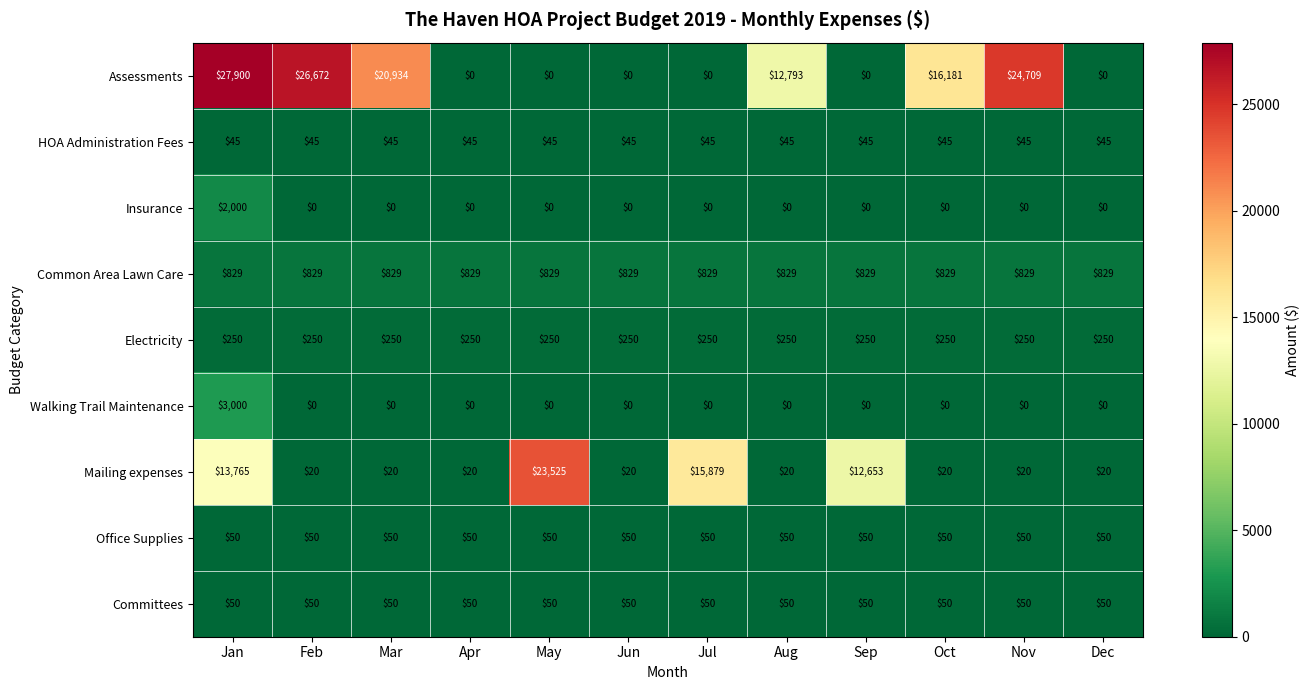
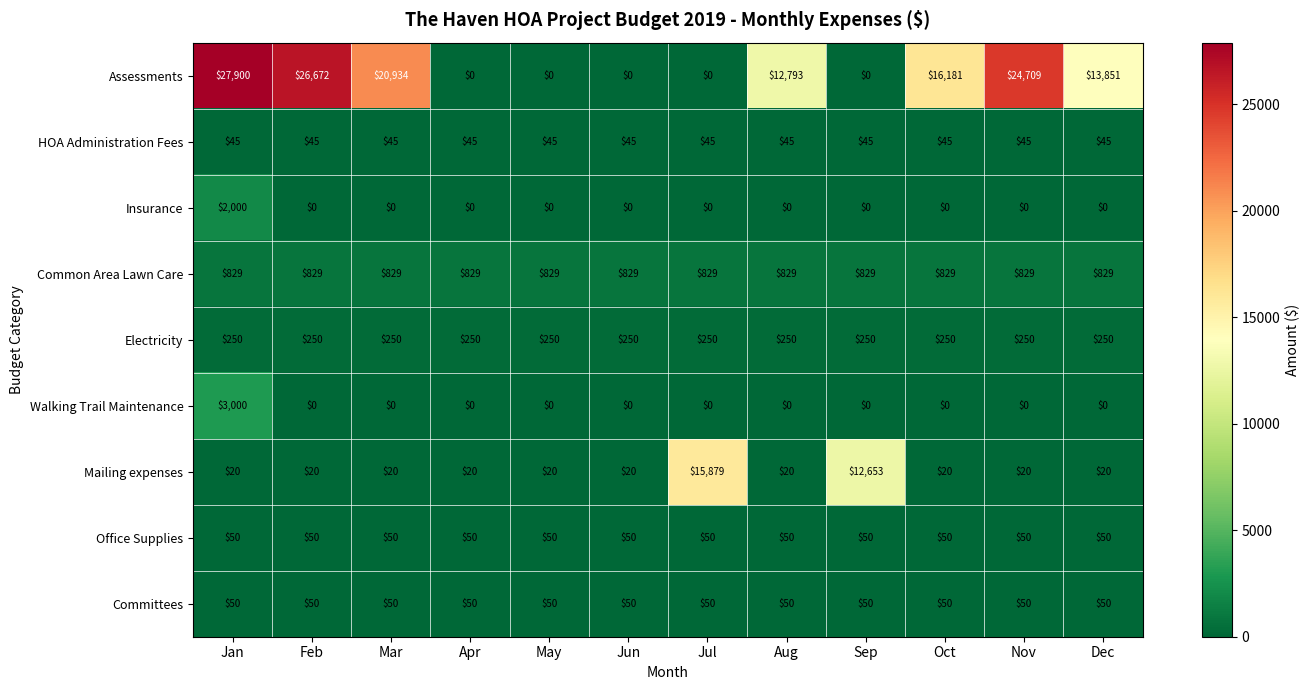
  {
    "Assessments": {
      "Jan": "$27,900",
      "Feb": "$26,672",
      "Mar": "$20,934",
      "Apr": "$0",
      "May": "$0",
      "Jun": "$0",
      "Jul": "$0",
      "Aug": "$12,793",
      "Sep": "$0",
      "Oct": "$16,181",
      "Nov": "$24,709",
-     "Dec": "$0"
+     "Dec": "$13,851"
    },
    "HOA Administration Fees": {
      "Jan": "$45",
      "Feb": "$45",
      "Mar": "$45",
      "Apr": "$45",
      "May": "$45",
      "Jun": "$45",
      "Jul": "$45",
      "Aug": "$45",
      "Sep": "$45",
      "Oct": "$45",
      "Nov": "$45",
      "Dec": "$45"
    },
    "Insurance": {
      "Jan": "$2,000",
      "Feb": "$0",
      "Mar": "$0",
      "Apr": "$0",
      "May": "$0",
      "Jun": "$0",
      "Jul": "$0",
      "Aug": "$0",
      "Sep": "$0",
      "Oct": "$0",
      "Nov": "$0",
      "Dec": "$0"
    },
    "Common Area Lawn Care": {
      "Jan": "$829",
      "Feb": "$829",
      "Mar": "$829",
      "Apr": "$829",
      "May": "$829",
      "Jun": "$829",
      "Jul": "$829",
      "Aug": "$829",
      "Sep": "$829",
      "Oct": "$829",
      "Nov": "$829",
      "Dec": "$829"
    },
    "Electricity": {
      "Jan": "$250",
      "Feb": "$250",
      "Mar": "$250",
      "Apr": "$250",
      "May": "$250",
      "Jun": "$250",
      "Jul": "$250",
      "Aug": "$250",
      "Sep": "$250",
      "Oct": "$250",
      "Nov": "$250",
      "Dec": "$250"
    },
    "Walking Trail Maintenance": {
      "Jan": "$3,000",
      "Feb": "$0",
      "Mar": "$0",
      "Apr": "$0",
      "May": "$0",
      "Jun": "$0",
      "Jul": "$0",
      "Aug": "$0",
      "Sep": "$0",
      "Oct": "$0",
      "Nov": "$0",
      "Dec": "$0"
    },
    "Mailing expenses": {
-     "Jan": "$13,765",
+     "Jan": "$20",
      "Feb": "$20",
      "Mar": "$20",
      "Apr": "$20",
-     "May": "$23,525",
+     "May": "$20",
      "Jun": "$20",
      "Jul": "$15,879",
      "Aug": "$20",
      "Sep": "$12,653",
      "Oct": "$20",
      "Nov": "$20",
      "Dec": "$20"
    },
    "Office Supplies": {
      "Jan": "$50",
      "Feb": "$50",
      "Mar": "$50",
      "Apr": "$50",
      "May": "$50",
      "Jun": "$50",
      "Jul": "$50",
      "Aug": "$50",
      "Sep": "$50",
      "Oct": "$50",
      "Nov": "$50",
      "Dec": "$50"
    },
    "Committees": {
      "Jan": "$50",
      "Feb": "$50",
      "Mar": "$50",
      "Apr": "$50",
      "May": "$50",
      "Jun": "$50",
      "Jul": "$50",
      "Aug": "$50",
      "Sep": "$50",
      "Oct": "$50",
      "Nov": "$50",
      "Dec": "$50"
    }
  }
